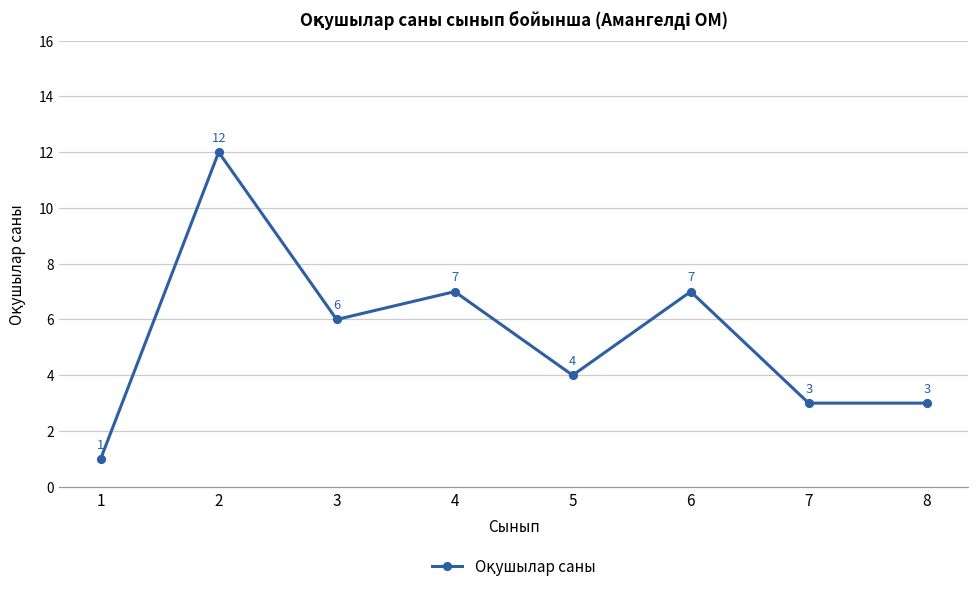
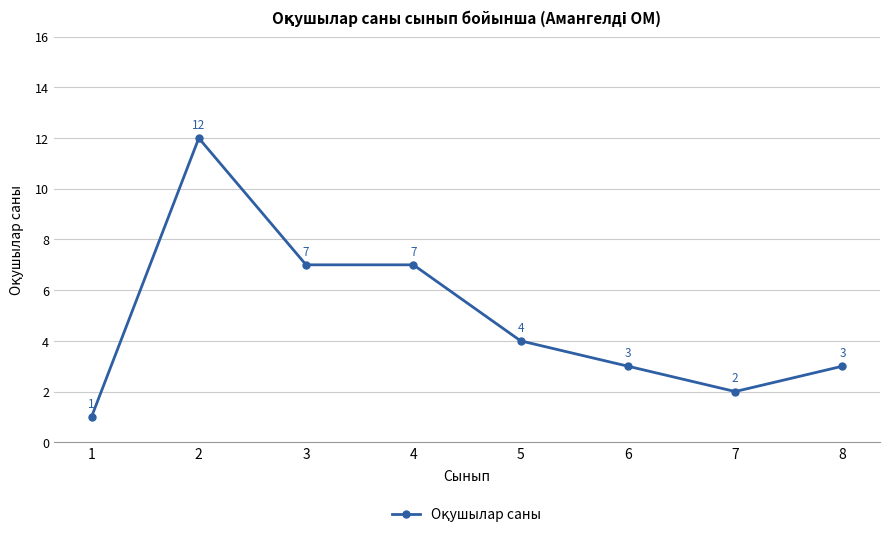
  {
    "1": 1,
    "2": 12,
-   "3": 6,
+   "3": 7,
    "4": 7,
    "5": 4,
-   "6": 7,
-   "7": 3,
+   "6": 3,
+   "7": 2,
    "8": 3
  }
